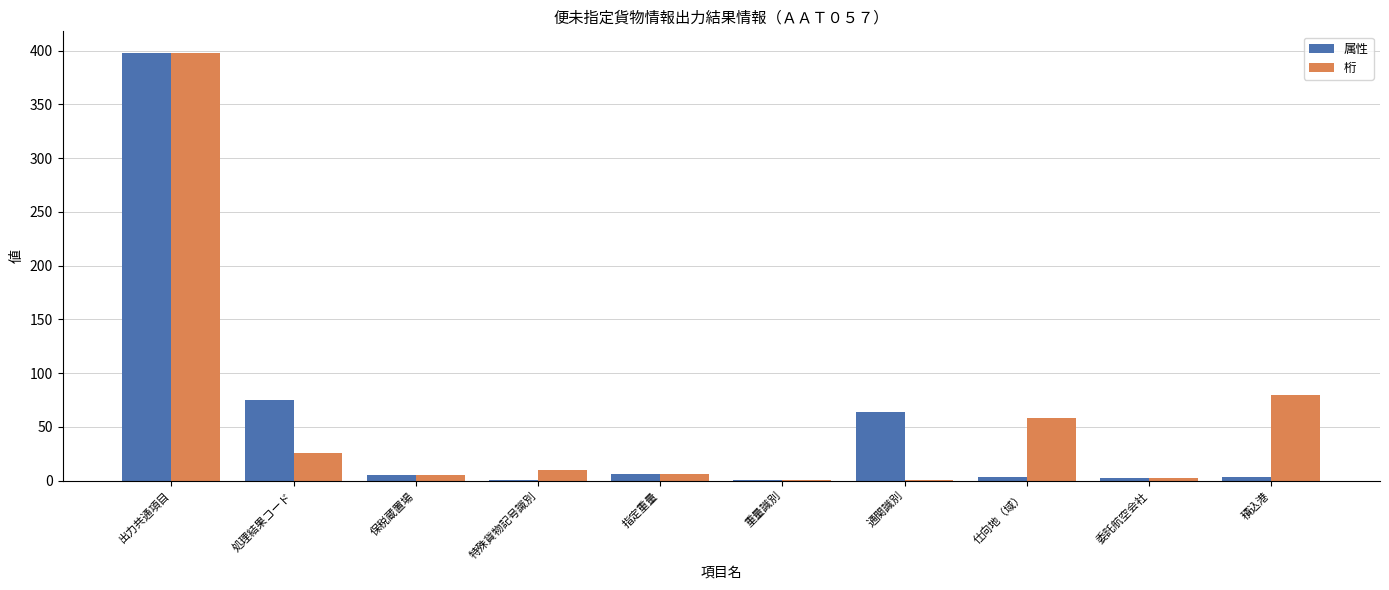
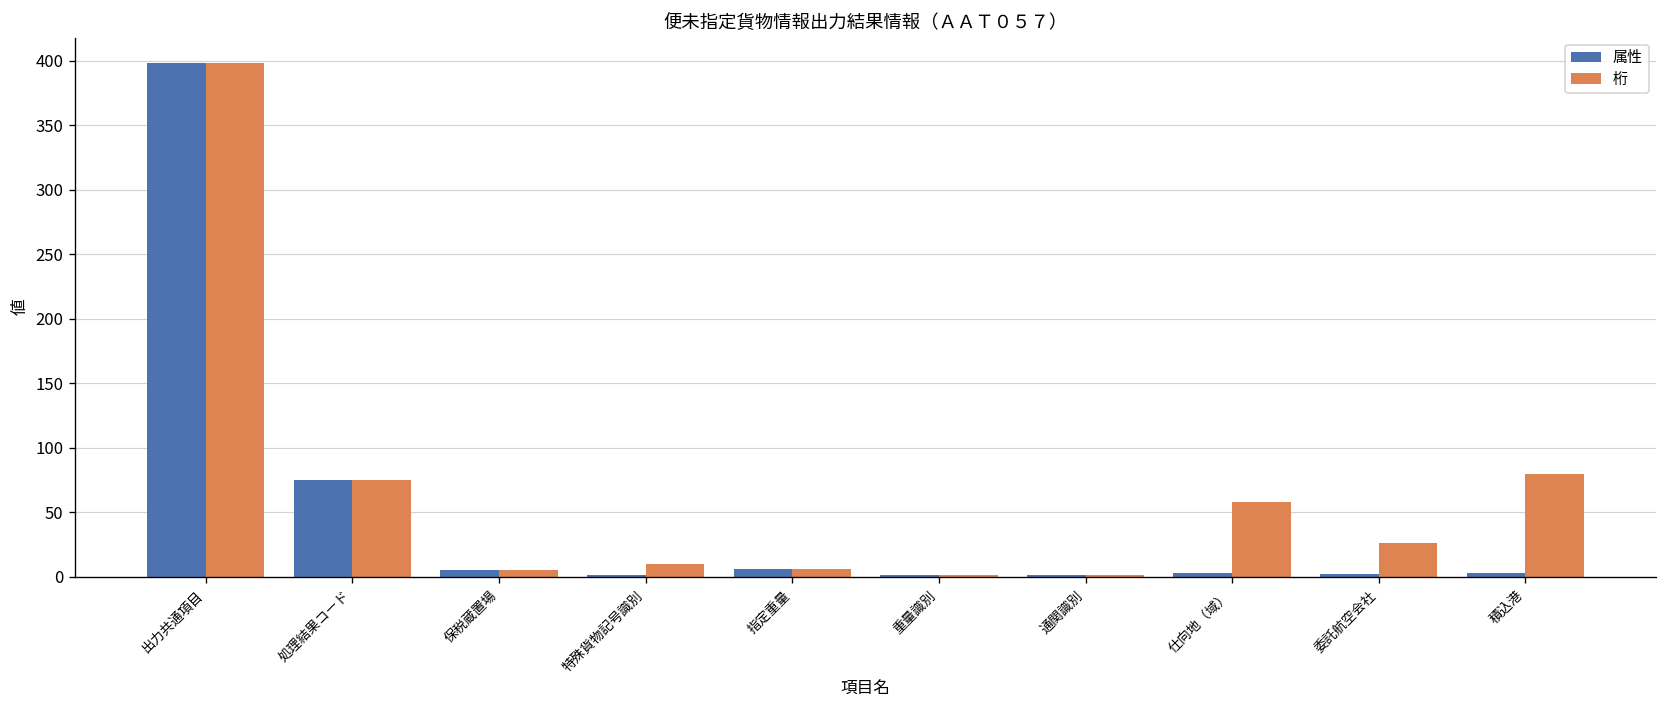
  {
    "属性": {
      "出力共通項目": 398,
      "処理結果コード": 75,
      "保税蔵置場": 5,
      "指定重量": 6,
-     "通関識別": 64,
+     "通関識別": 1,
      "仕向地（域）": 3,
      "積込港": 3
    },
    "桁": {
      "出力共通項目": 398,
-     "処理結果コード": 26,
+     "処理結果コード": 75,
      "保税蔵置場": 5,
      "特殊貨物記号識別": 10,
      "指定重量": 6,
      "仕向地（域）": 58,
-     "委託航空会社": 2,
+     "委託航空会社": 26,
      "積込港": 80
    }
  }
